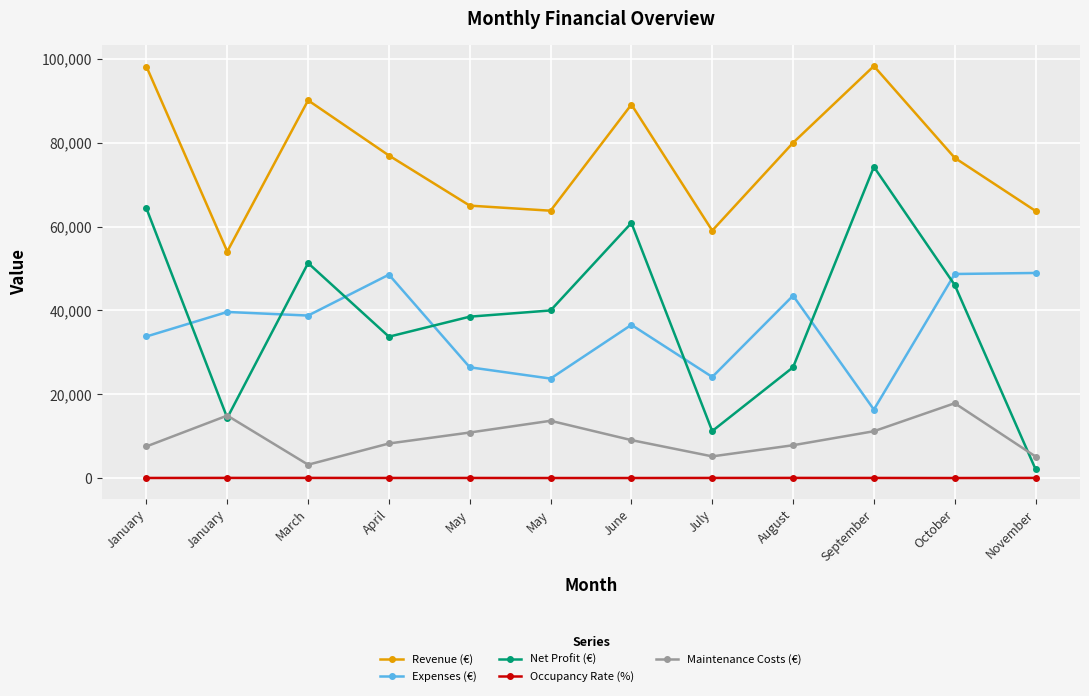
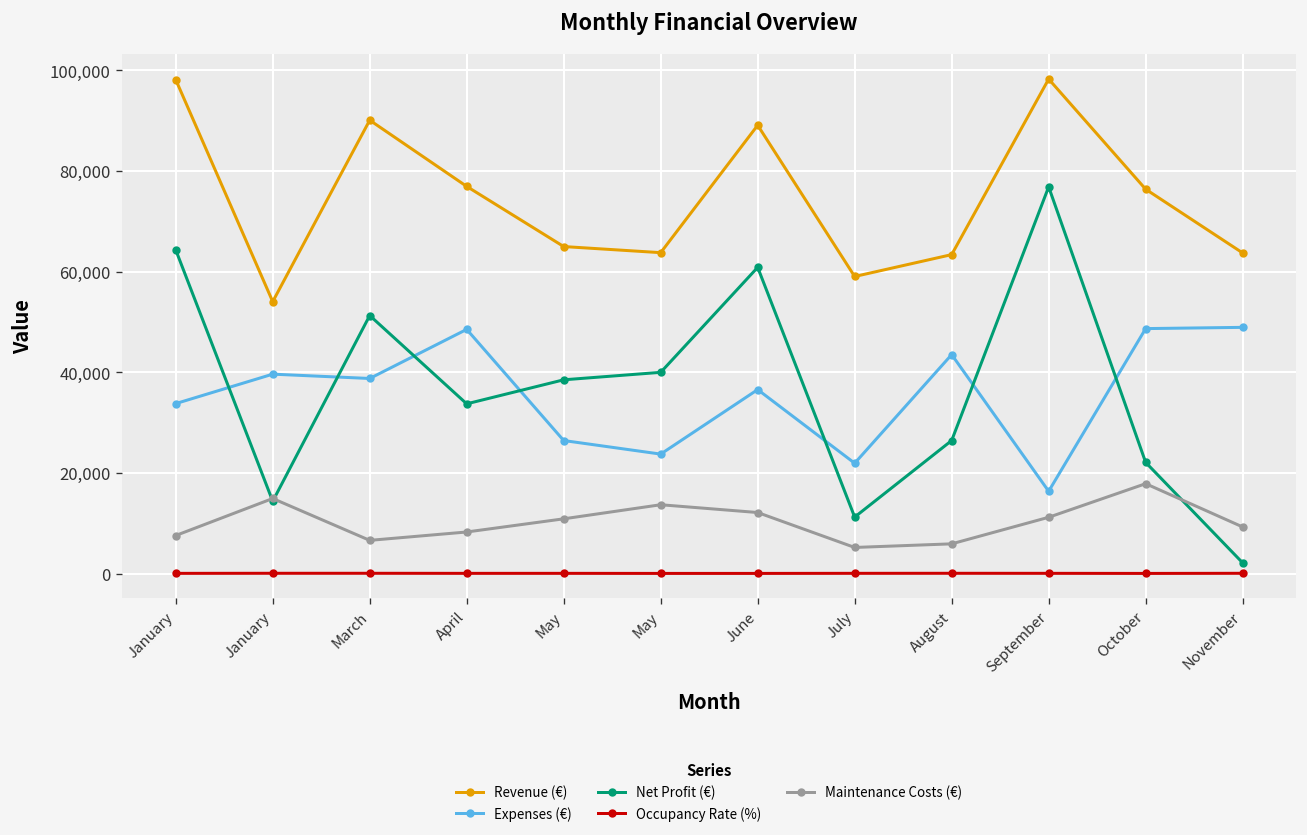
  {
    "Revenue (€)": {
      "March": "90,000",
      "April": "77,000",
      "June": "89,000",
      "July": "59,000",
-     "August": "80,000",
+     "August": "63,000",
      "September": "98,000",
      "October": "76,000",
      "November": "64,000"
    },
    "Expenses (€)": {
      "March": "39,000",
      "April": "49,000",
      "June": "37,000",
-     "July": "24,000",
+     "July": "22,000",
      "August": "44,000",
      "September": "16,000",
      "October": "49,000",
      "November": "49,000"
    },
    "Net Profit (€)": {
      "March": "51,000",
      "April": "34,000",
      "June": "61,000",
      "July": "11,000",
      "August": "26,000",
-     "September": "74,000",
-     "October": "46,000",
+     "September": "77,000",
+     "October": "22,000",
      "November": "2,000"
    },
    "Occupancy Rate (%)": {
      "March": "0",
      "April": "0",
      "June": "0",
      "July": "0",
      "August": "0",
      "September": "0",
      "October": "0",
      "November": "0"
    },
    "Maintenance Costs (€)": {
-     "March": "3,000",
+     "March": "7,000",
      "April": "8,000",
-     "June": "9,000",
+     "June": "12,000",
      "July": "5,000",
-     "August": "8,000",
+     "August": "6,000",
      "September": "11,000",
      "October": "18,000",
-     "November": "5,000"
+     "November": "9,000"
    }
  }
